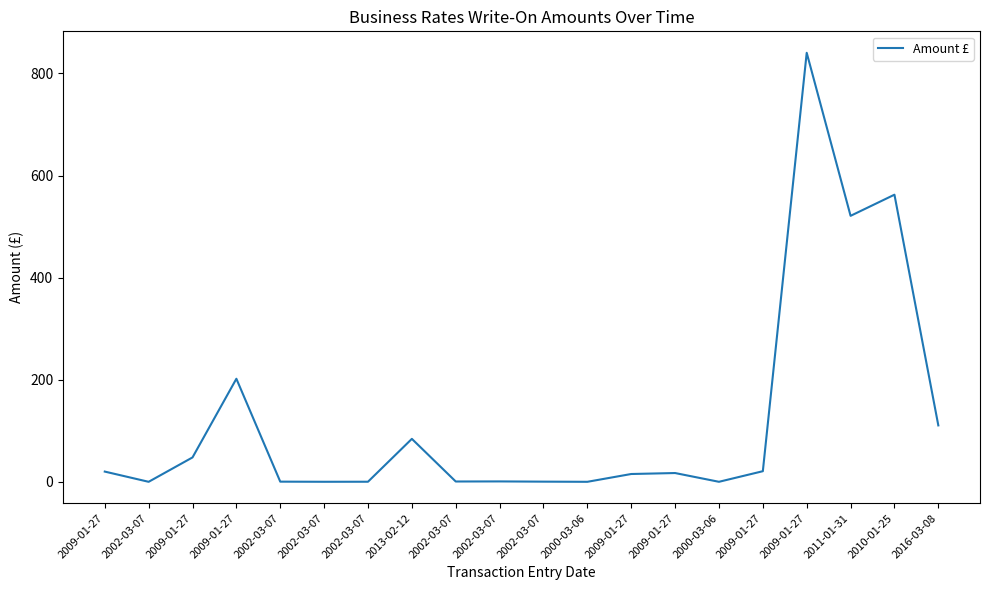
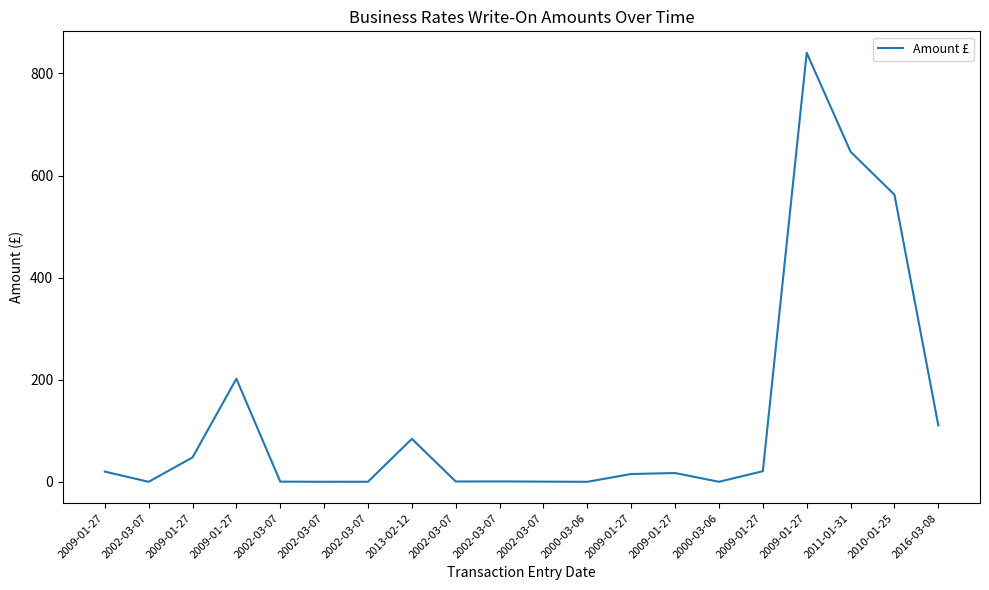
  {
    "2013-02-12": 80,
-   "2011-01-31": 520,
+   "2011-01-31": 650,
    "2010-01-25": 560,
    "2016-03-08": 110
  }
